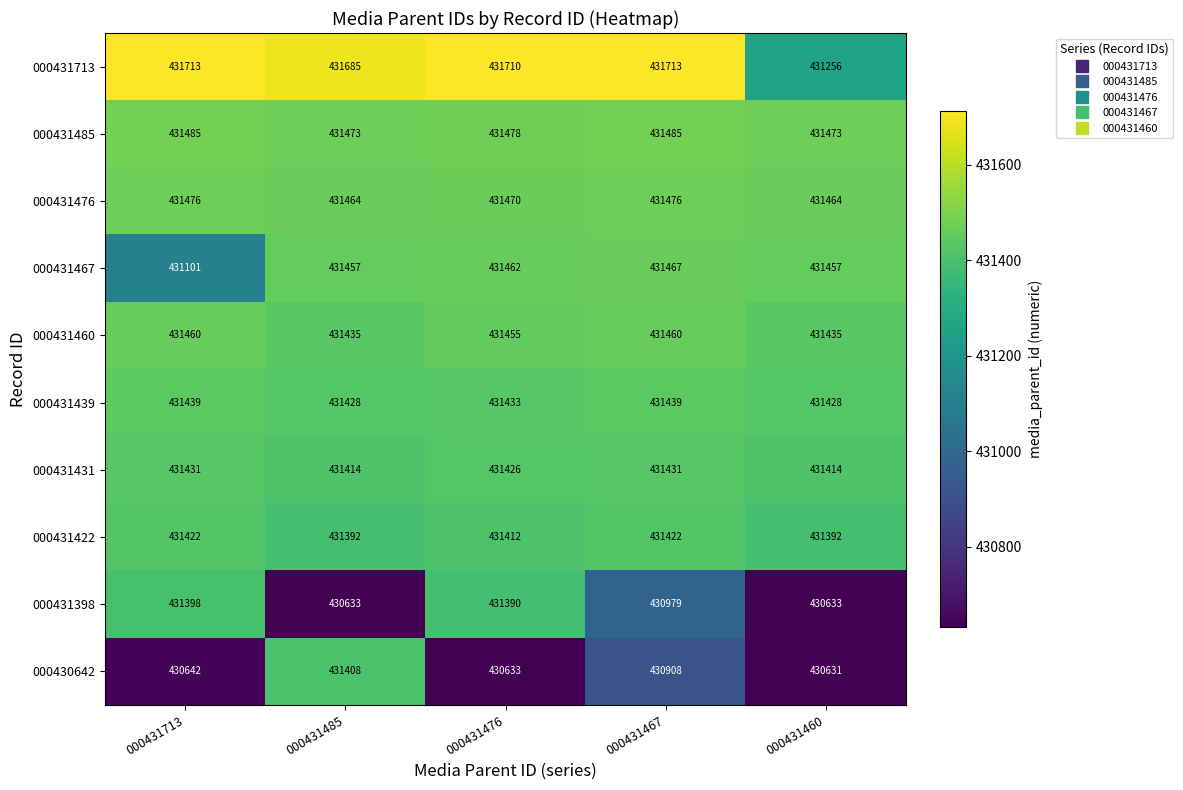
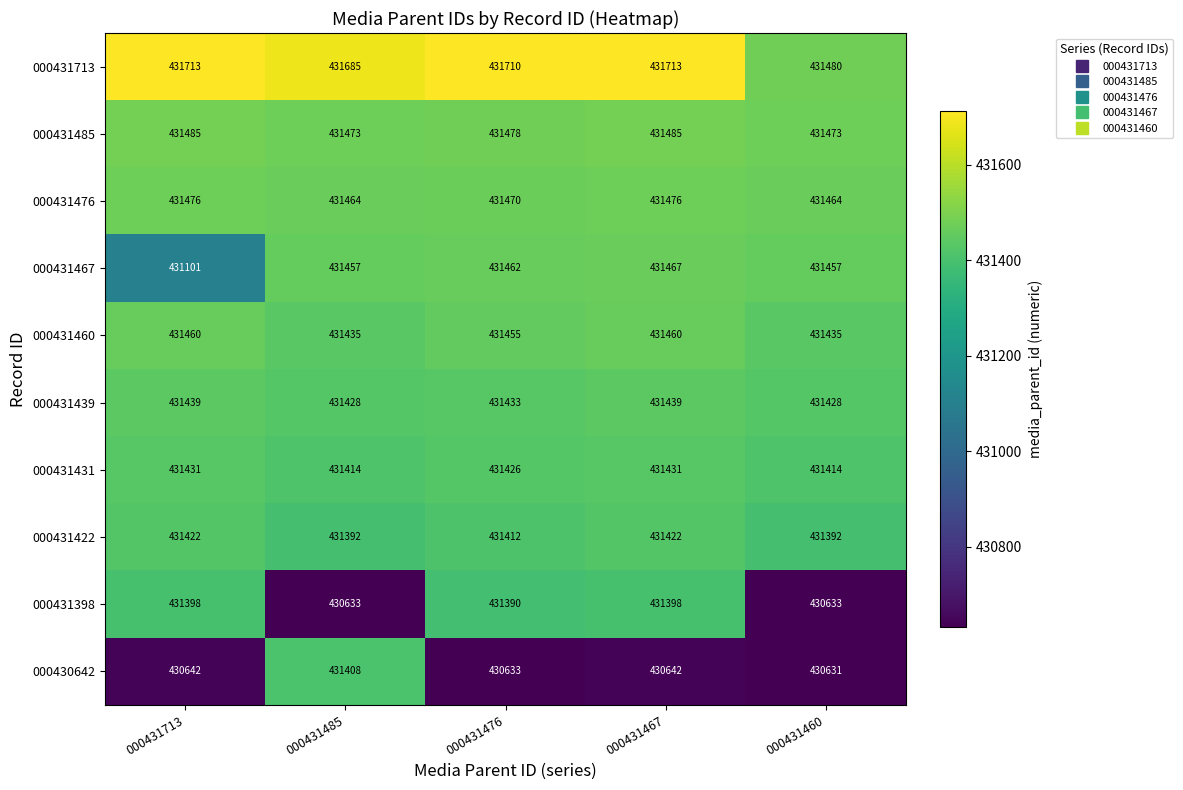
  {
    "000431713": {
      "000431713": 431713,
      "000431485": 431685,
      "000431476": 431710,
      "000431467": 431713,
-     "000431460": 431256
+     "000431460": 431480
    },
    "000431485": {
      "000431713": 431485,
      "000431485": 431473,
      "000431476": 431478,
      "000431467": 431485,
      "000431460": 431473
    },
    "000431476": {
      "000431713": 431476,
      "000431485": 431464,
      "000431476": 431470,
      "000431467": 431476,
      "000431460": 431464
    },
    "000431467": {
      "000431713": 431101,
      "000431485": 431457,
      "000431476": 431462,
      "000431467": 431467,
      "000431460": 431457
    },
    "000431460": {
      "000431713": 431460,
      "000431485": 431435,
      "000431476": 431455,
      "000431467": 431460,
      "000431460": 431435
    },
    "000431439": {
      "000431713": 431439,
      "000431485": 431428,
      "000431476": 431433,
      "000431467": 431439,
      "000431460": 431428
    },
    "000431431": {
      "000431713": 431431,
      "000431485": 431414,
      "000431476": 431426,
      "000431467": 431431,
      "000431460": 431414
    },
    "000431422": {
      "000431713": 431422,
      "000431485": 431392,
      "000431476": 431412,
      "000431467": 431422,
      "000431460": 431392
    },
    "000431398": {
      "000431713": 431398,
      "000431485": 430633,
      "000431476": 431390,
-     "000431467": 430979,
+     "000431467": 431398,
      "000431460": 430633
    },
    "000430642": {
      "000431713": 430642,
      "000431485": 431408,
      "000431476": 430633,
-     "000431467": 430908,
+     "000431467": 430642,
      "000431460": 430631
    }
  }
